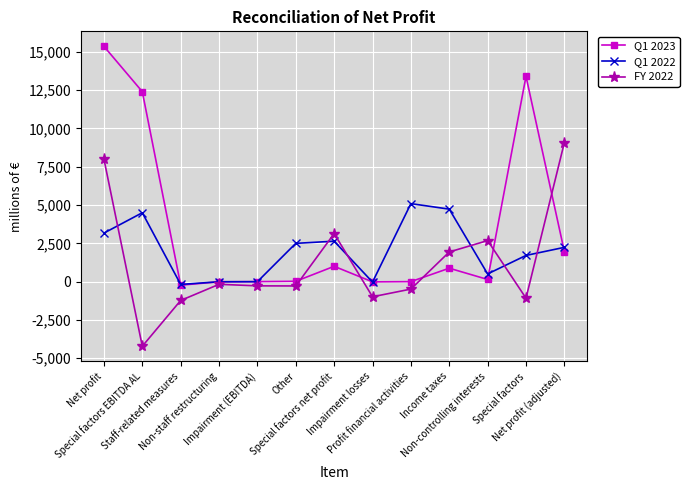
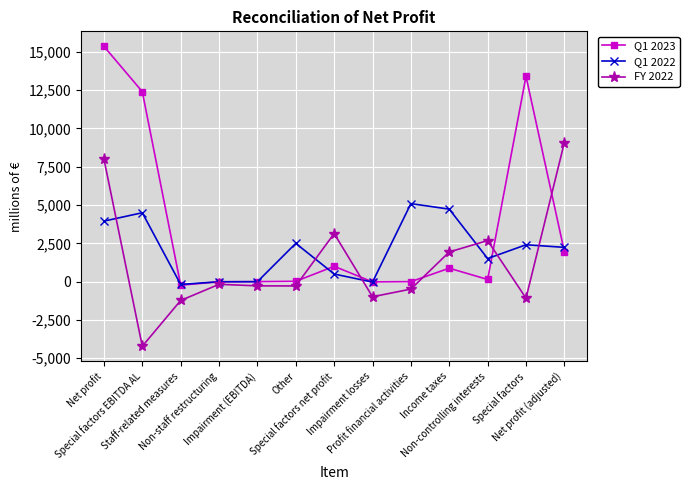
  {
    "Q1 2022": {
-     "Net profit": "3,200",
+     "Net profit": "3,900",
      "Special factors EBITDA AL": "4,500",
      "Other": "2,500",
-     "Special factors net profit": "2,600",
+     "Special factors net profit": "500",
      "Profit financial activities": "5,100",
      "Income taxes": "4,700",
-     "Non-controlling interests": "500",
-     "Special factors": "1,700",
+     "Non-controlling interests": "1,500",
+     "Special factors": "2,400",
      "Net profit (adjusted)": "2,200"
    }
  }
